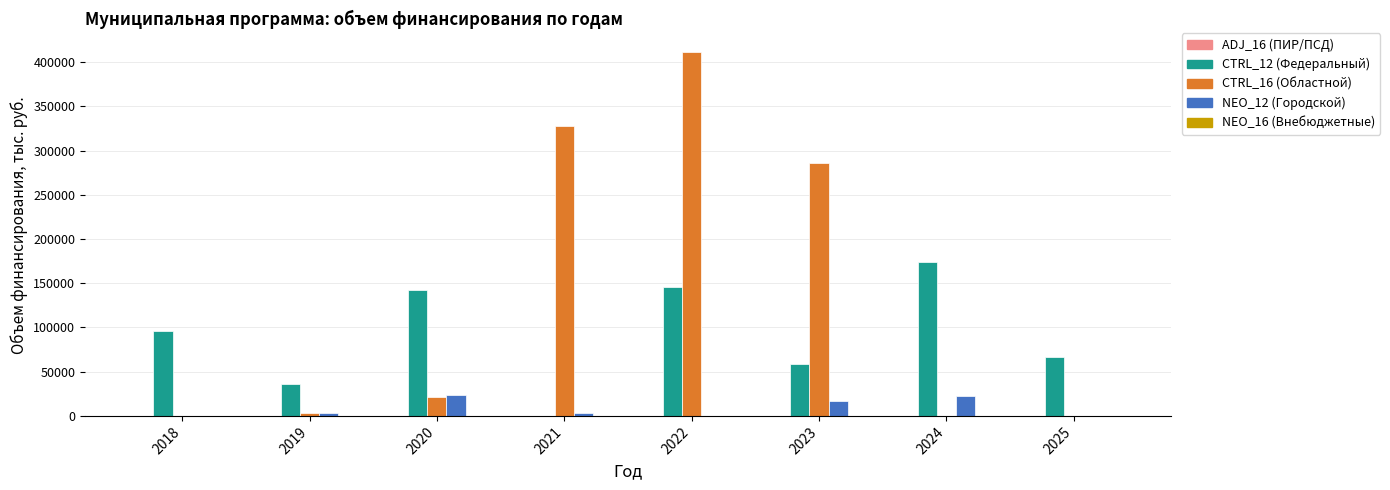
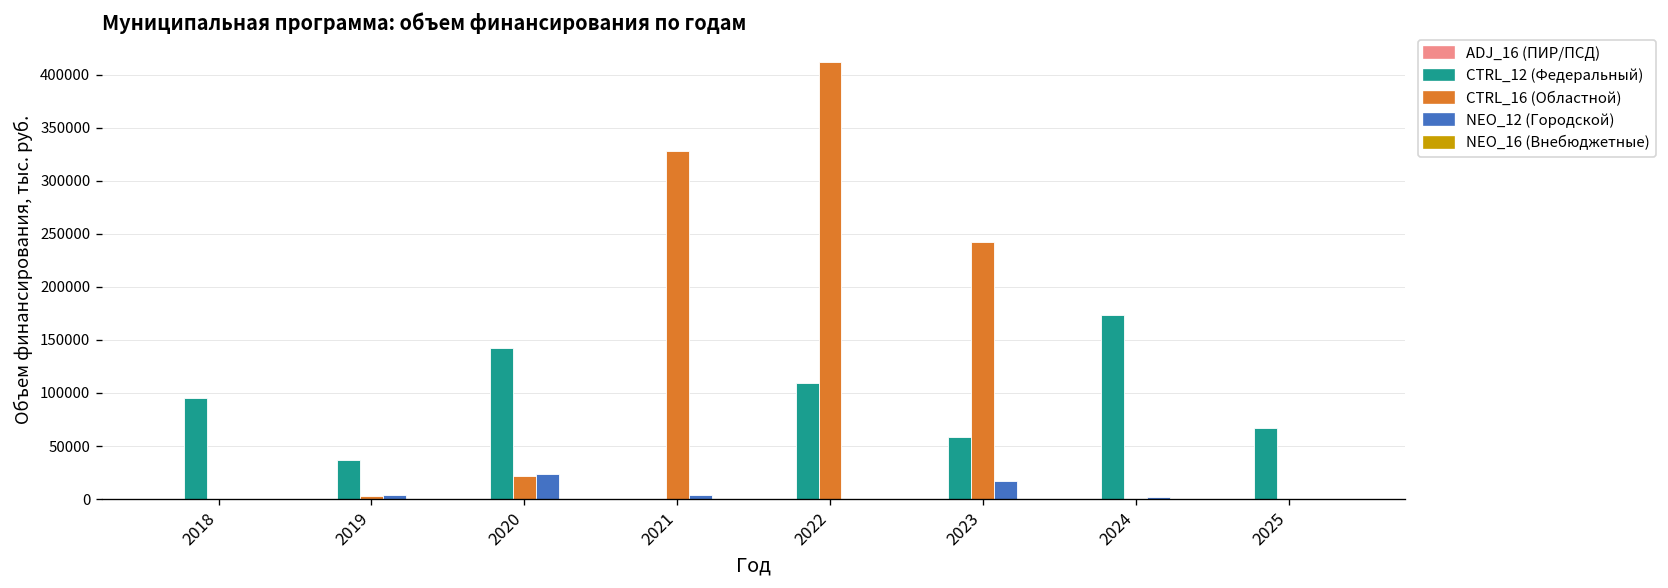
  {
    "ADJ_16 (ПИР/ПСД)": {
      "2018": 0,
      "2019": 0,
      "2020": 0,
      "2021": 0,
      "2022": 0,
      "2023": 0,
      "2024": 0,
      "2025": 0
    },
    "CTRL_12 (Федеральный)": {
      "2018": 100000,
      "2019": 40000,
      "2020": 140000,
      "2021": 0,
-     "2022": 150000,
+     "2022": 110000,
      "2023": 60000,
      "2024": 170000,
      "2025": 70000
    },
    "CTRL_16 (Областной)": {
      "2018": 0,
      "2019": 0,
      "2020": 20000,
      "2021": 330000,
      "2022": 410000,
-     "2023": 290000,
+     "2023": 240000,
      "2024": 0,
      "2025": 0
    },
    "NEO_12 (Городской)": {
      "2018": 0,
      "2019": 0,
      "2020": 20000,
      "2021": 0,
      "2022": 0,
      "2023": 20000,
-     "2024": 20000,
+     "2024": 0,
      "2025": 0
    },
    "NEO_16 (Внебюджетные)": {
      "2018": 0,
      "2019": 0,
      "2020": 0,
      "2021": 0,
      "2022": 0,
      "2023": 0,
      "2024": 0,
      "2025": 0
    }
  }
